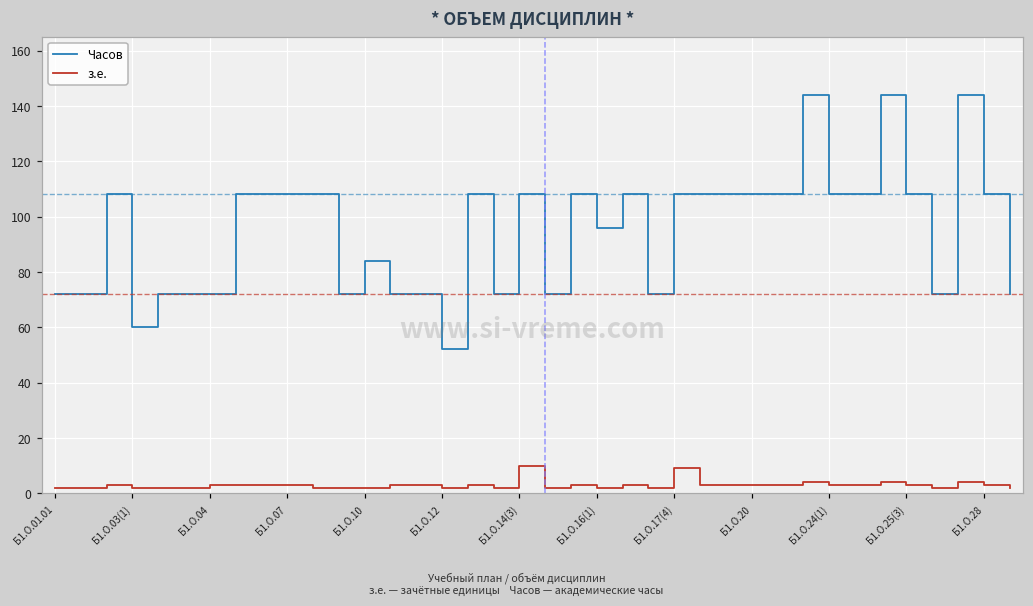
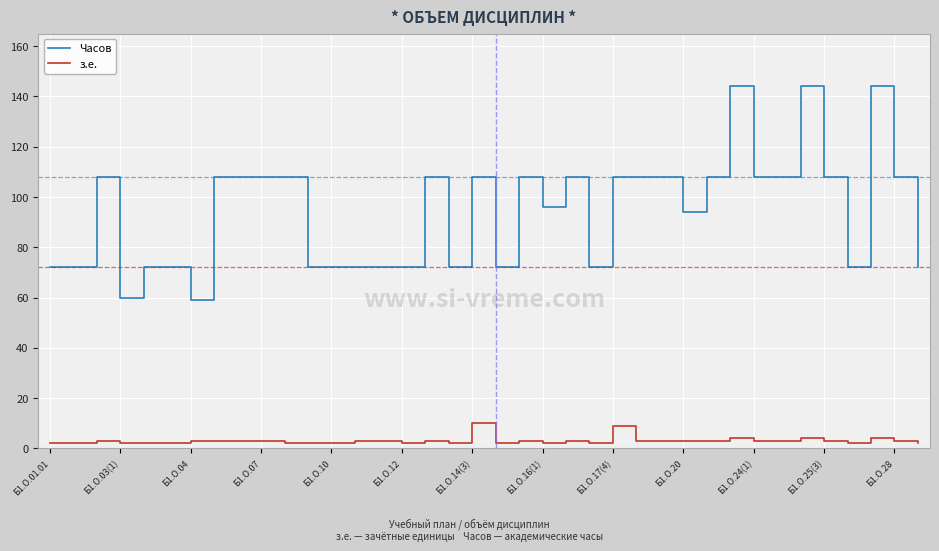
  {
    "Часов": {
      "Б1.О.01.01": 72,
      "Б1.О.03(1)": 60,
-     "Б1.О.04": 72,
+     "Б1.О.04": 59,
      "Б1.О.07": 108,
-     "Б1.О.10": 84,
-     "Б1.О.12": 52,
+     "Б1.О.10": 72,
+     "Б1.О.12": 72,
      "Б1.О.14(3)": 108,
      "Б1.О.16(1)": 96,
      "Б1.О.17(4)": 108,
-     "Б1.О.20": 108,
+     "Б1.О.20": 94,
      "Б1.О.24(1)": 108,
      "Б1.О.25(3)": 108,
      "Б1.О.28": 108
    },
    "з.е.": {
      "Б1.О.01.01": 2,
      "Б1.О.03(1)": 2,
      "Б1.О.04": 3,
      "Б1.О.07": 3,
      "Б1.О.10": 2,
      "Б1.О.12": 2,
      "Б1.О.14(3)": 10,
      "Б1.О.16(1)": 2,
      "Б1.О.17(4)": 9,
      "Б1.О.20": 3,
      "Б1.О.24(1)": 3,
      "Б1.О.25(3)": 3,
      "Б1.О.28": 3
    }
  }
